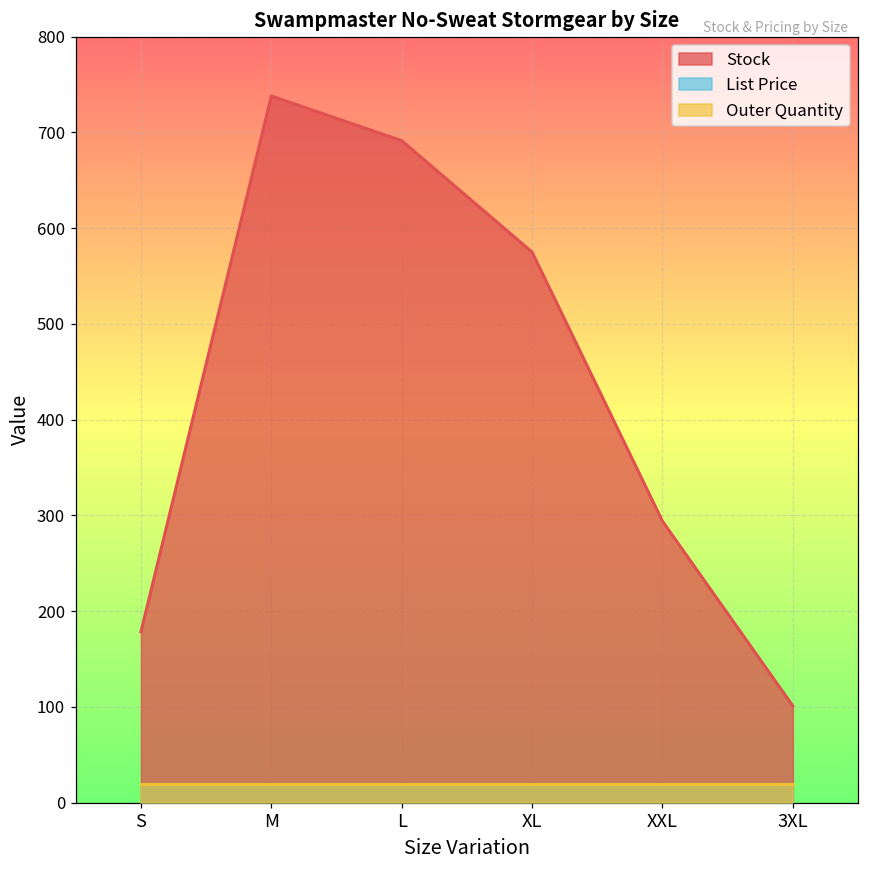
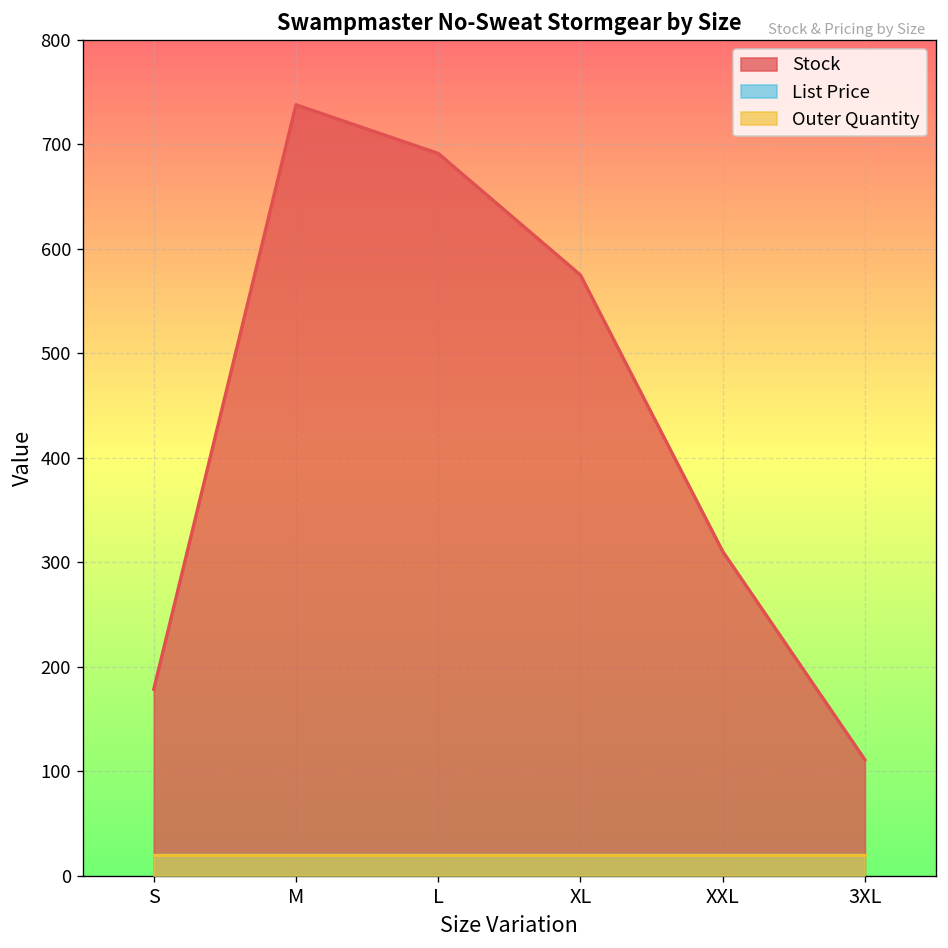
  {
    "Stock": {
      "S": 180,
      "M": 740,
      "L": 690,
      "XL": 580,
-     "XXL": 290,
-     "3XL": 100
+     "XXL": 310,
+     "3XL": 110
    },
    "Outer Quantity": {
      "S": 20,
      "M": 20,
      "L": 20,
      "XL": 20,
      "XXL": 20,
      "3XL": 20
    }
  }
